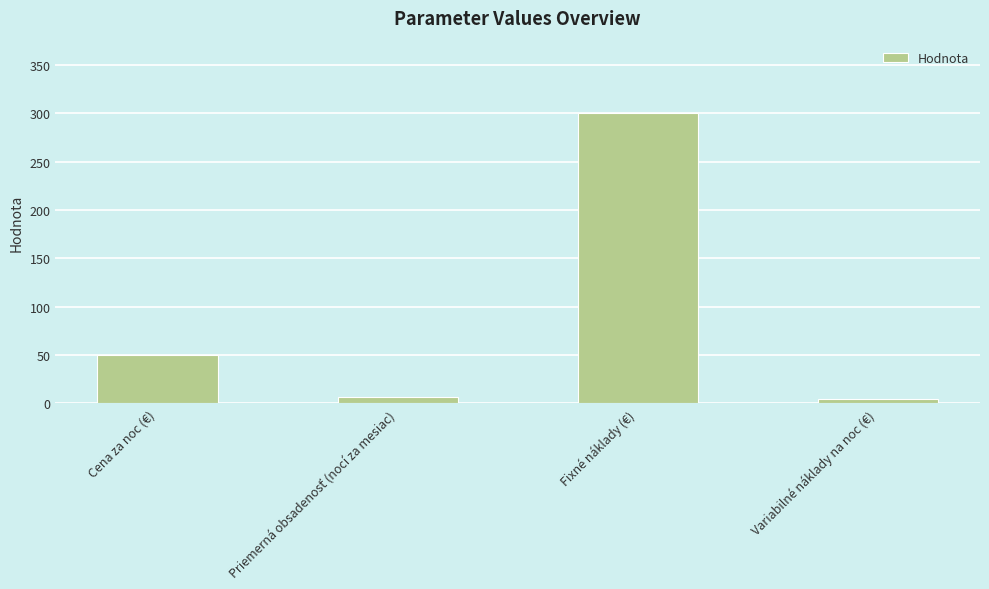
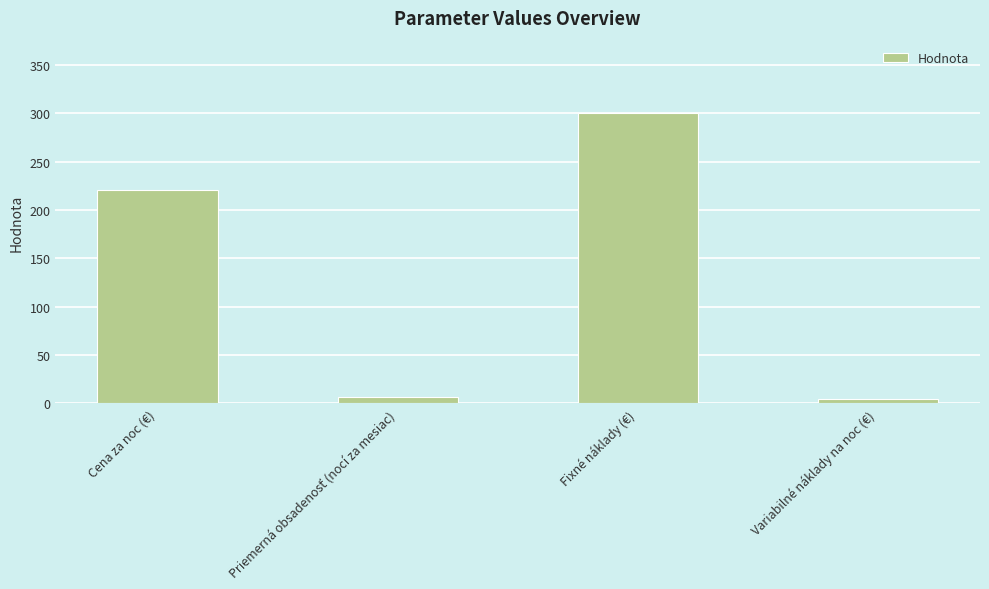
  {
-   "Cena za noc (€)": 50,
+   "Cena za noc (€)": 220,
    "Priemerná obsadenosť (nocí za mesiac)": 10,
    "Fixné náklady (€)": 300,
    "Variabilné náklady na noc (€)": 10
  }
